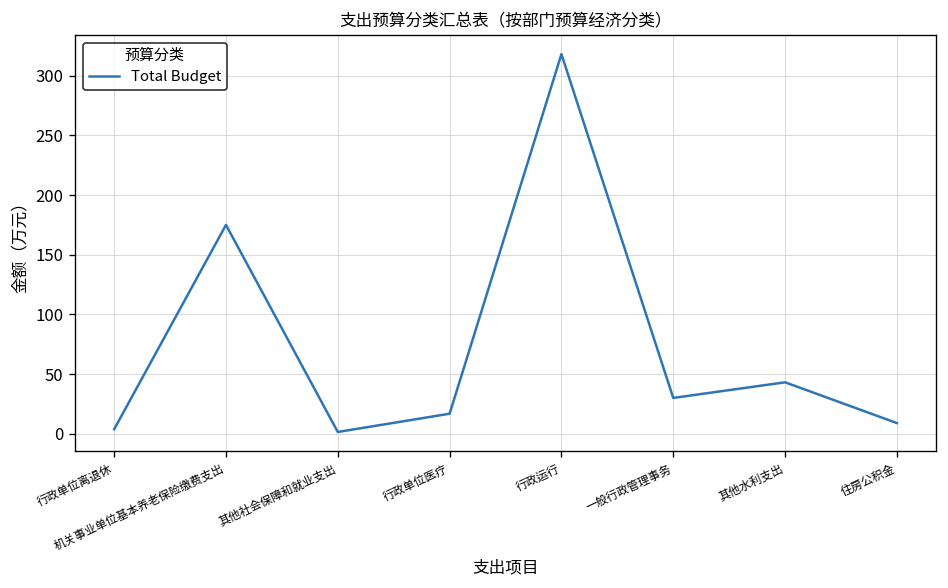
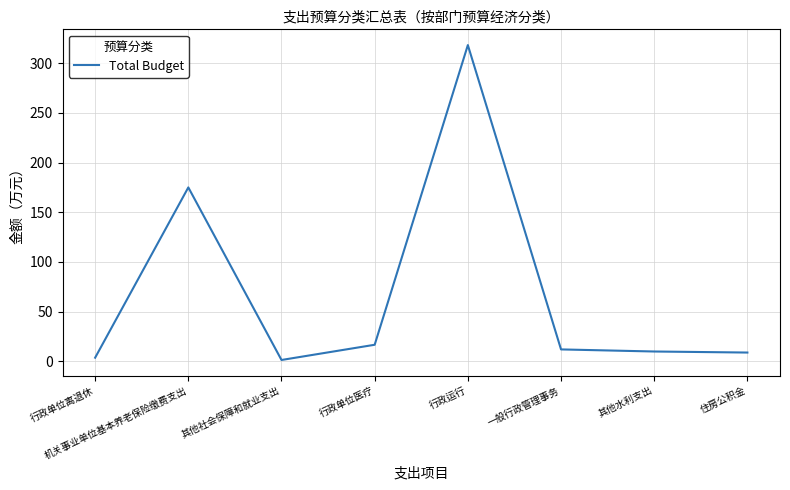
  {
    "行政单位离退休": 0,
    "机关事业单位基本养老保险缴费支出": 180,
    "其他社会保障和就业支出": 0,
    "行政单位医疗": 20,
    "行政运行": 320,
-   "一般行政管理事务": 30,
-   "其他水利支出": 40,
+   "一般行政管理事务": 10,
+   "其他水利支出": 10,
    "住房公积金": 10
  }
